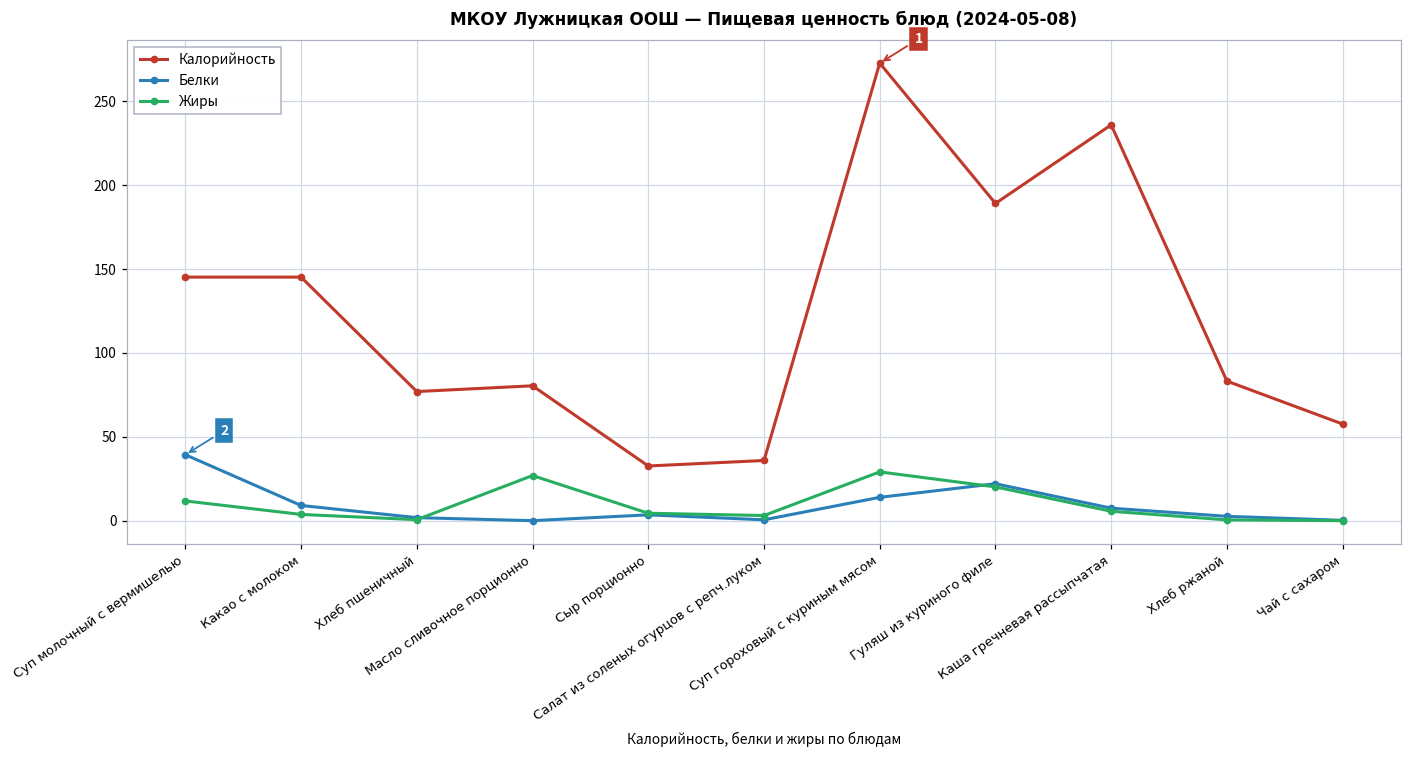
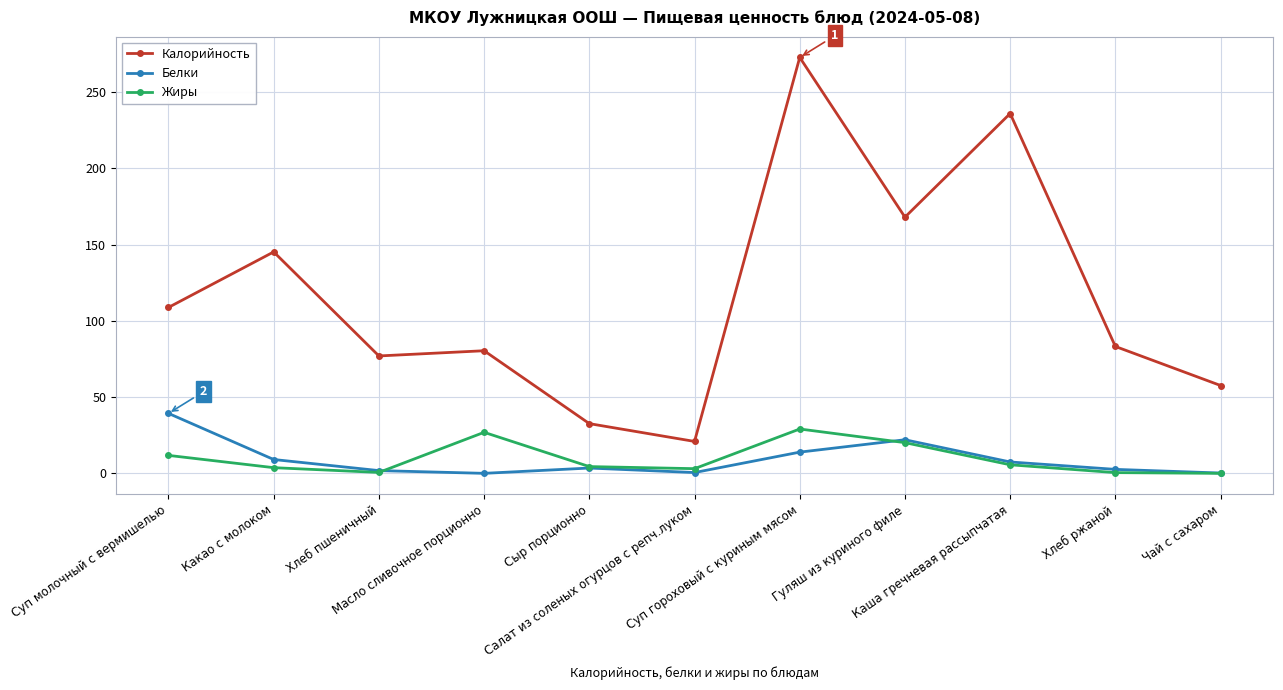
  {
    "Калорийность": {
-     "Суп молочный с вермишелью": 145,
+     "Суп молочный с вермишелью": 109,
      "Какао с молоком": 145,
      "Хлеб пшеничный": 77,
      "Масло сливочное порционно": 80,
      "Сыр порционно": 33,
-     "Салат из соленых огурцов с репч.луком": 36,
+     "Салат из соленых огурцов с репч.луком": 21,
      "Суп гороховый с куриным мясом": 273,
-     "Гуляш из куриного филе": 189,
+     "Гуляш из куриного филе": 168,
      "Каша гречневая рассыпчатая": 236,
      "Хлеб ржаной": 83,
      "Чай с сахаром": 58
    },
    "Белки": {
      "Суп молочный с вермишелью": 39,
      "Какао с молоком": 9,
      "Масло сливочное порционно": 0,
      "Салат из соленых огурцов с репч.луком": 1,
      "Суп гороховый с куриным мясом": 14,
      "Гуляш из куриного филе": 22,
      "Каша гречневая рассыпчатая": 7,
      "Хлеб ржаной": 3
    },
    "Жиры": {
      "Суп молочный с вермишелью": 12,
      "Какао с молоком": 4,
      "Масло сливочное порционно": 27,
      "Салат из соленых огурцов с репч.луком": 3,
      "Суп гороховый с куриным мясом": 29,
      "Гуляш из куриного филе": 20,
      "Каша гречневая рассыпчатая": 6,
      "Хлеб ржаной": 0
    }
  }
